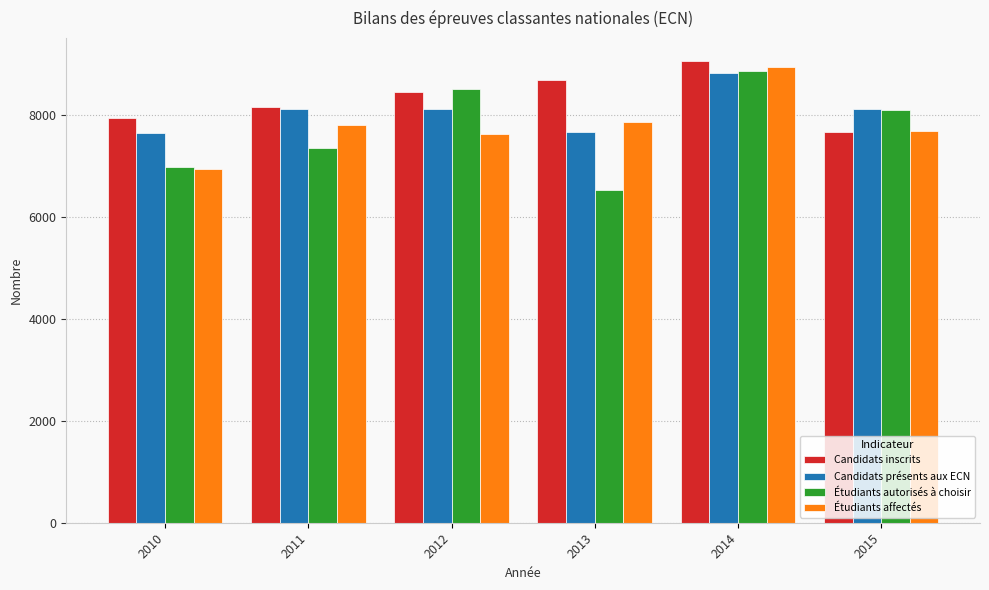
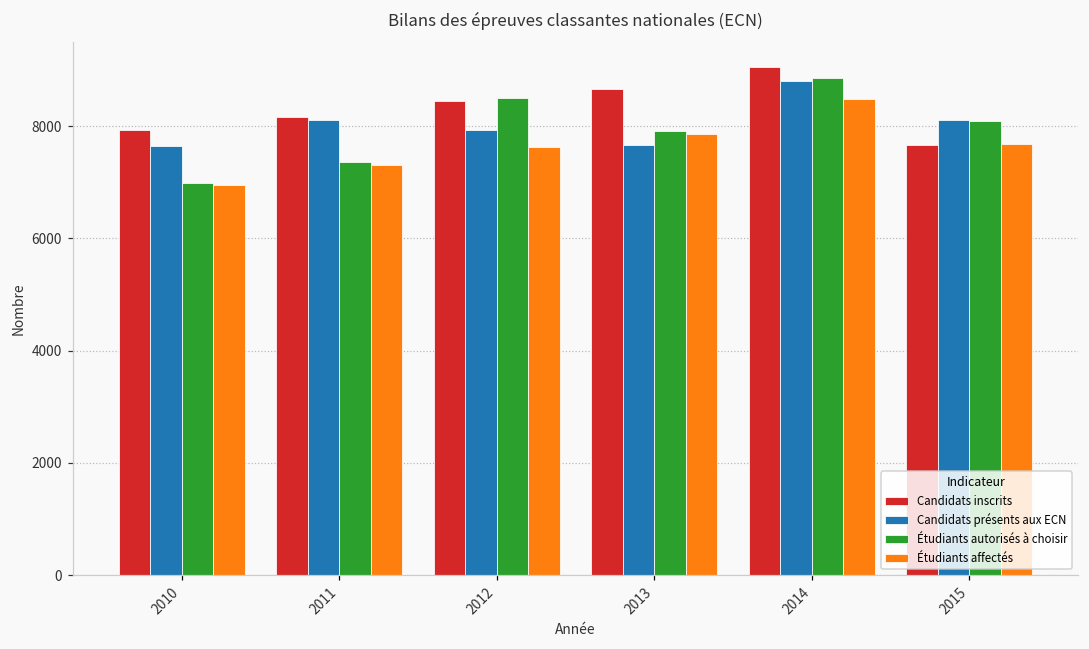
  {
    "Candidats inscrits": {
      "2010": 7900,
      "2011": 8200,
      "2012": 8400,
      "2013": 8700,
      "2014": 9000,
      "2015": 7700
    },
    "Candidats présents aux ECN": {
      "2010": 7600,
      "2011": 8100,
-     "2012": 8100,
+     "2012": 7900,
      "2013": 7700,
      "2014": 8800,
      "2015": 8100
    },
    "Étudiants autorisés à choisir": {
      "2010": 7000,
      "2011": 7400,
      "2012": 8500,
-     "2013": 6500,
+     "2013": 7900,
      "2014": 8900,
      "2015": 8100
    },
    "Étudiants affectés": {
      "2010": 6900,
-     "2011": 7800,
+     "2011": 7300,
      "2012": 7600,
      "2013": 7900,
-     "2014": 8900,
+     "2014": 8500,
      "2015": 7700
    }
  }
